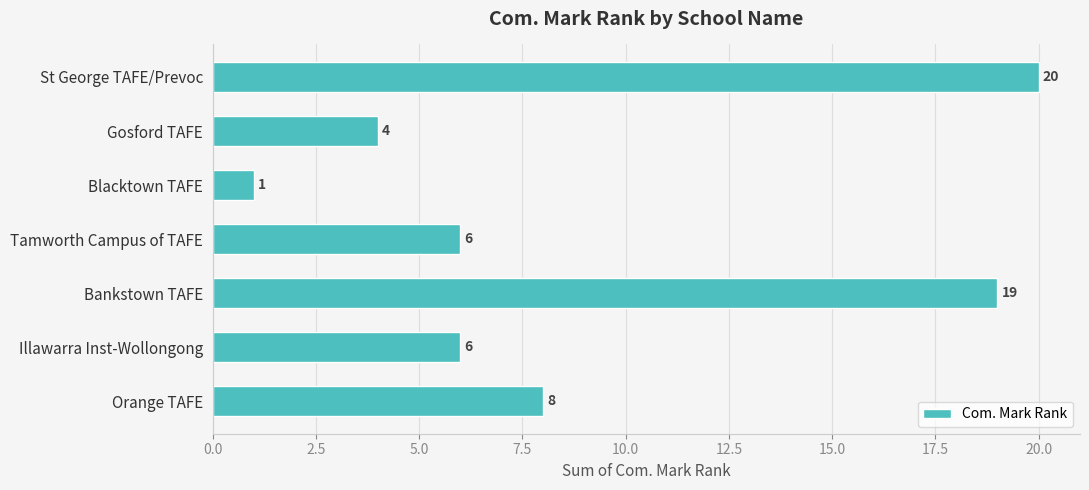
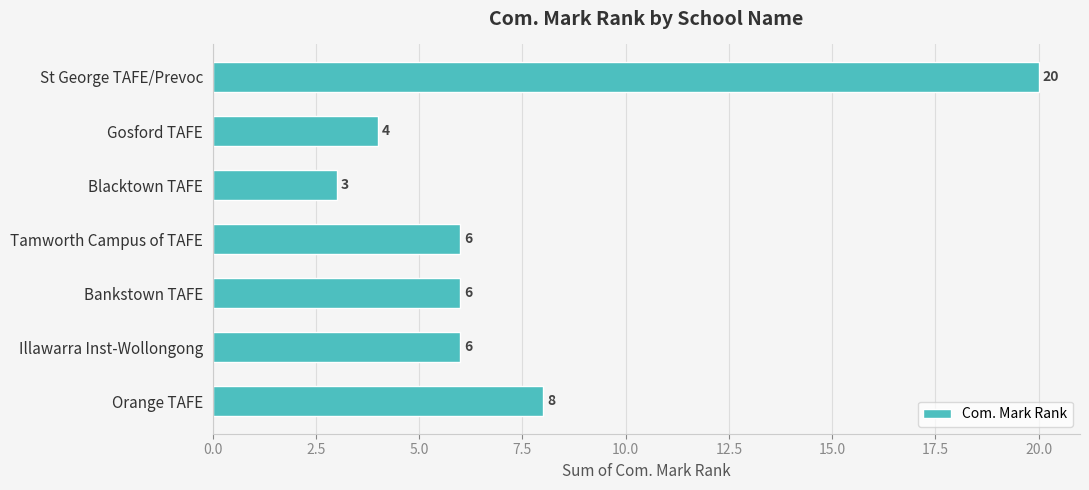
  {
    "St George TAFE/Prevoc": 20,
    "Gosford TAFE": 4,
-   "Blacktown TAFE": 1,
+   "Blacktown TAFE": 3,
    "Tamworth Campus of TAFE": 6,
-   "Bankstown TAFE": 19,
+   "Bankstown TAFE": 6,
    "Illawarra Inst-Wollongong": 6,
    "Orange TAFE": 8
  }
